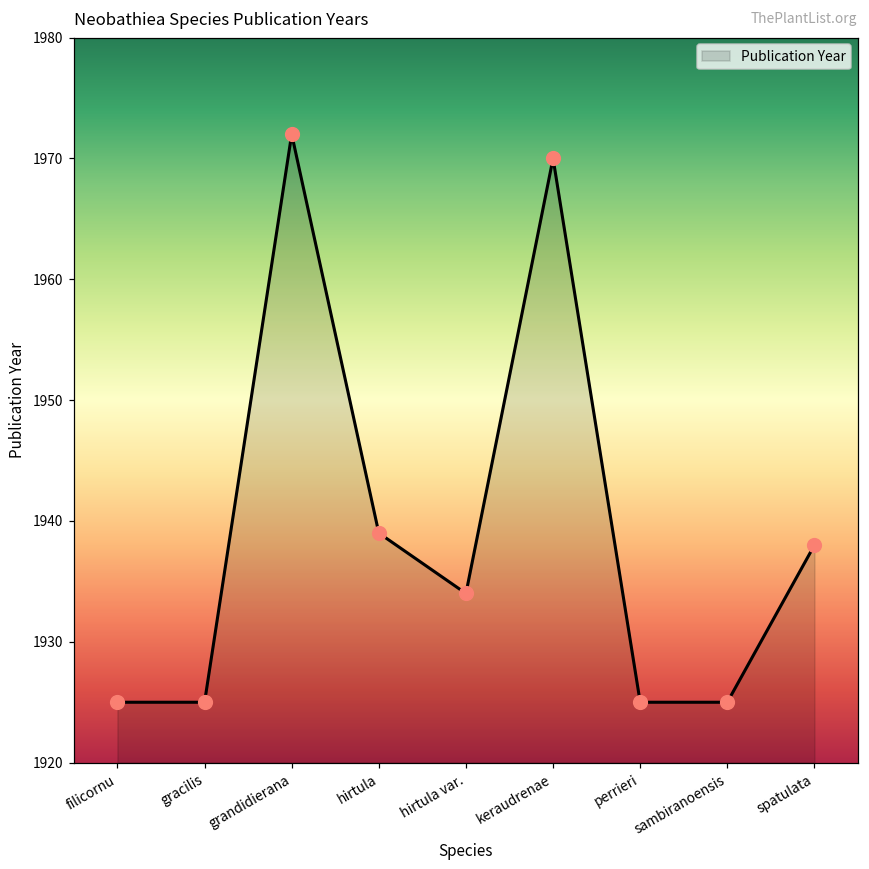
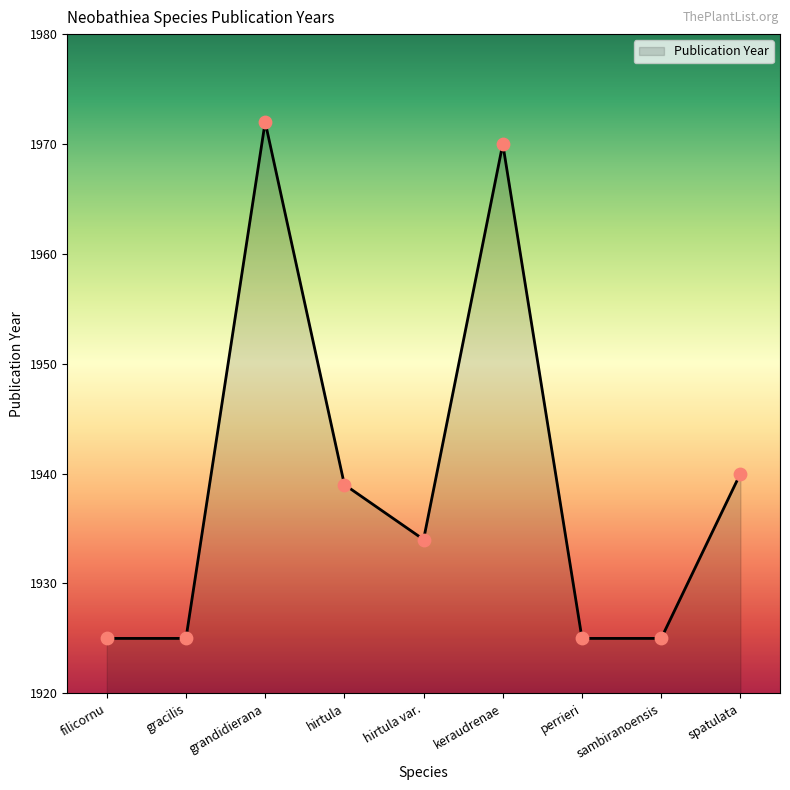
  {
    "filicornu": 1925,
    "gracilis": 1925,
    "grandidierana": 1972,
    "hirtula": 1939,
    "hirtula var.": 1934,
    "keraudrenae": 1970,
    "perrieri": 1925,
    "sambiranoensis": 1925,
-   "spatulata": 1938
+   "spatulata": 1940
  }
